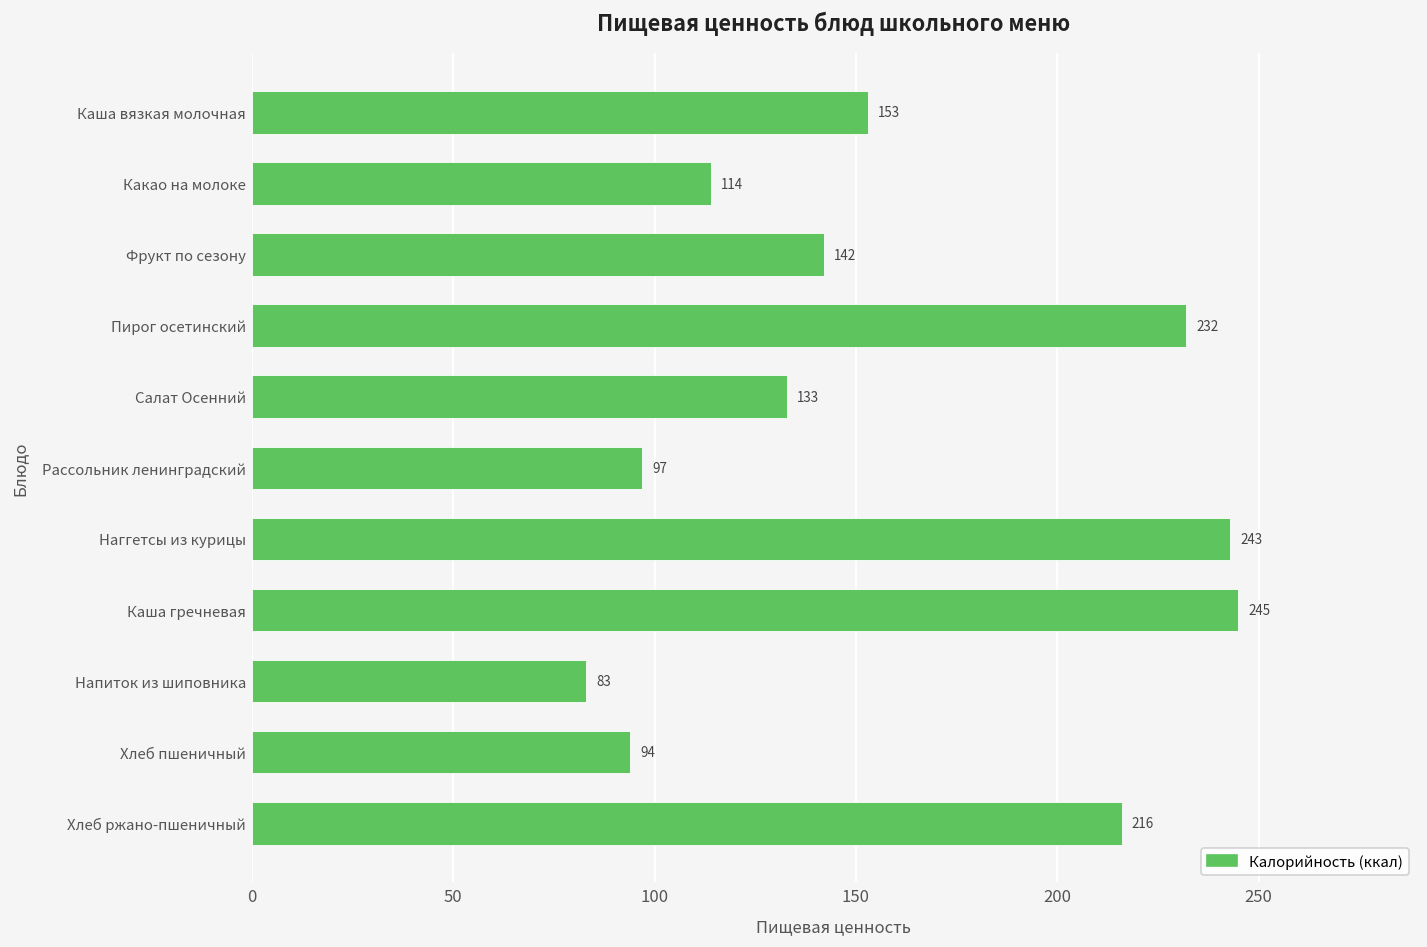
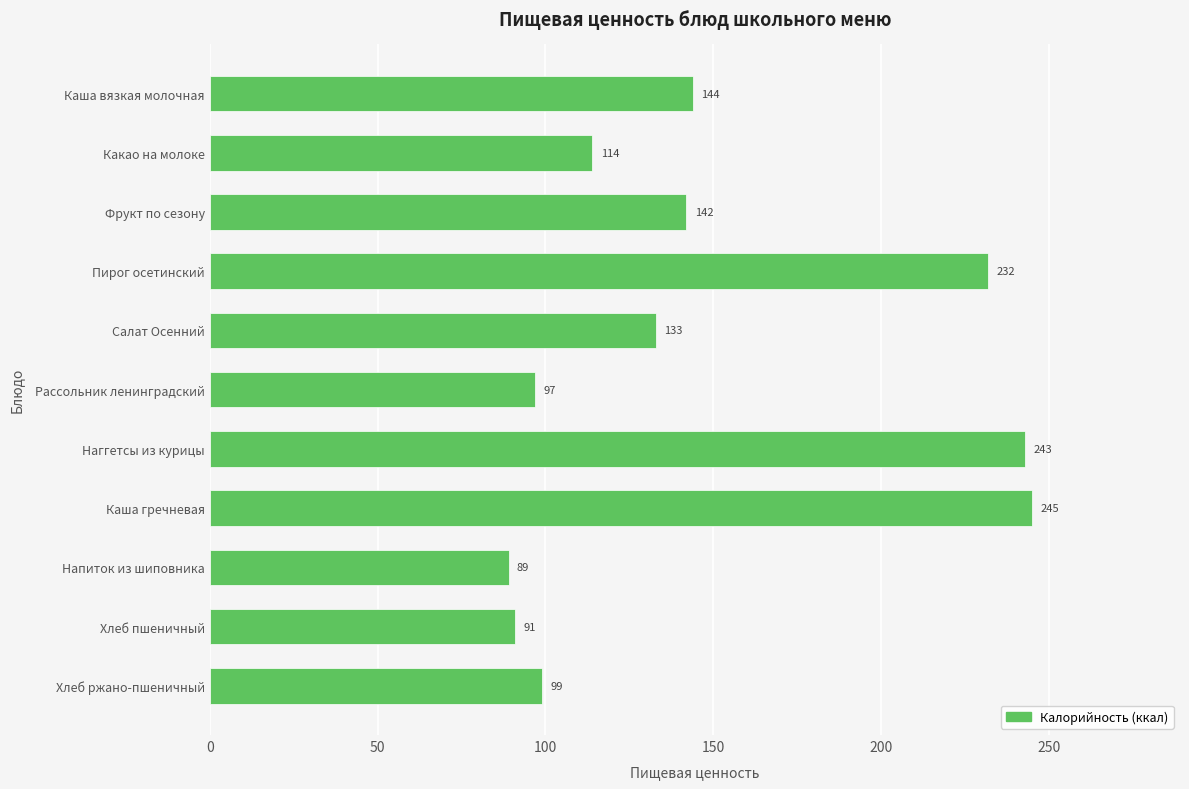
  {
-   "Каша вязкая молочная": 153,
+   "Каша вязкая молочная": 144,
    "Какао на молоке": 114,
    "Фрукт по сезону": 142,
    "Пирог осетинский": 232,
    "Салат Осенний": 133,
    "Рассольник ленинградский": 97,
    "Наггетсы из курицы": 243,
    "Каша гречневая": 245,
-   "Напиток из шиповника": 83,
-   "Хлеб пшеничный": 94,
-   "Хлеб ржано-пшеничный": 216
+   "Напиток из шиповника": 89,
+   "Хлеб пшеничный": 91,
+   "Хлеб ржано-пшеничный": 99
  }
